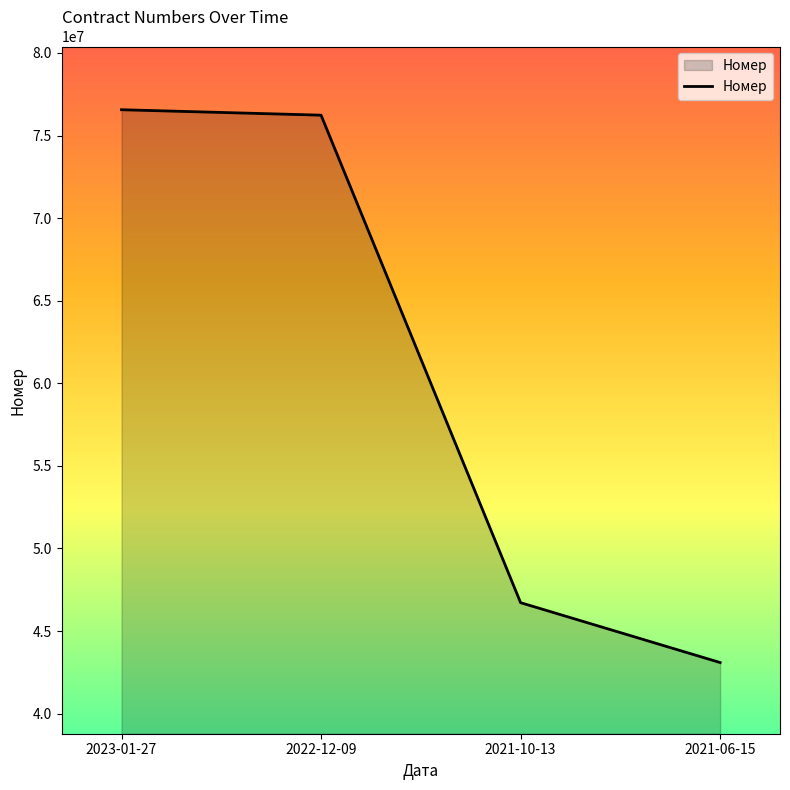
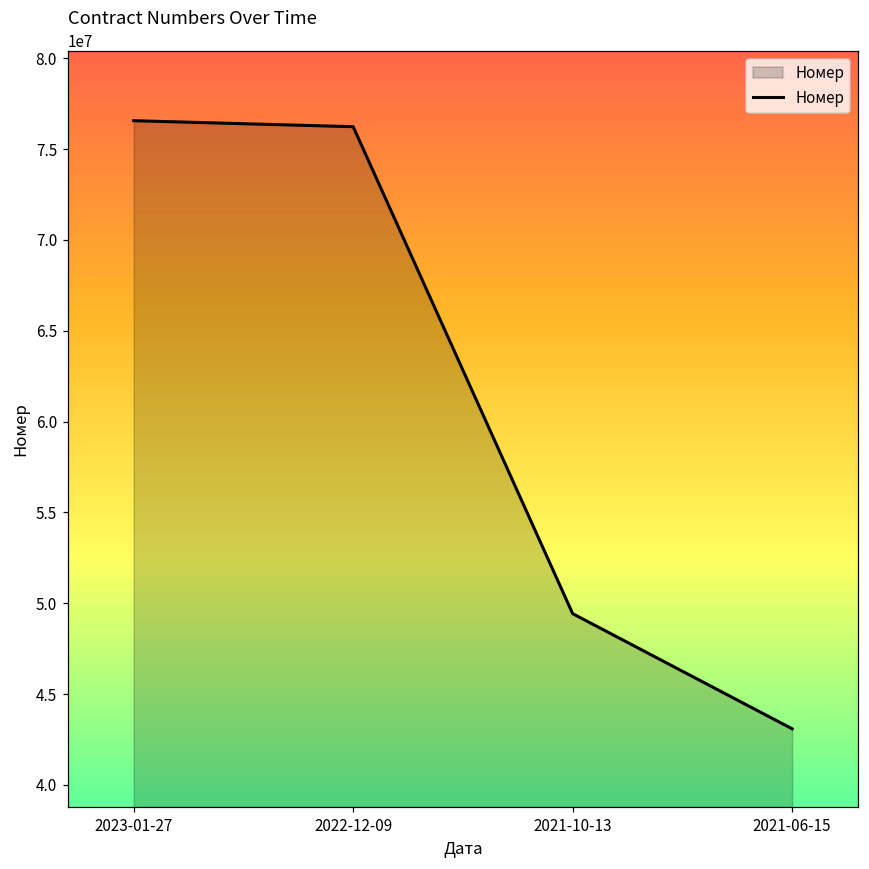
  {
    "2023-01-27": 76600000,
    "2022-12-09": 76200000,
-   "2021-10-13": 46700000,
+   "2021-10-13": 49400000,
    "2021-06-15": 43100000
  }
